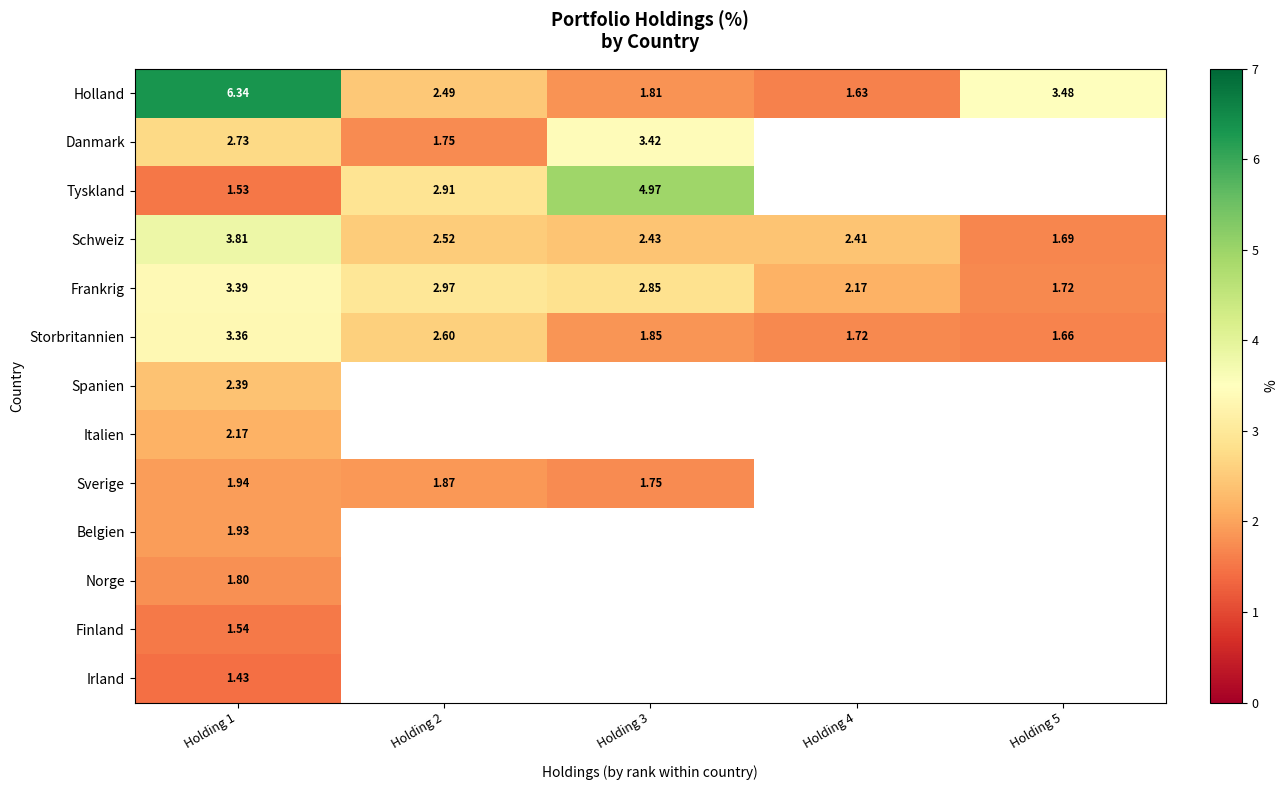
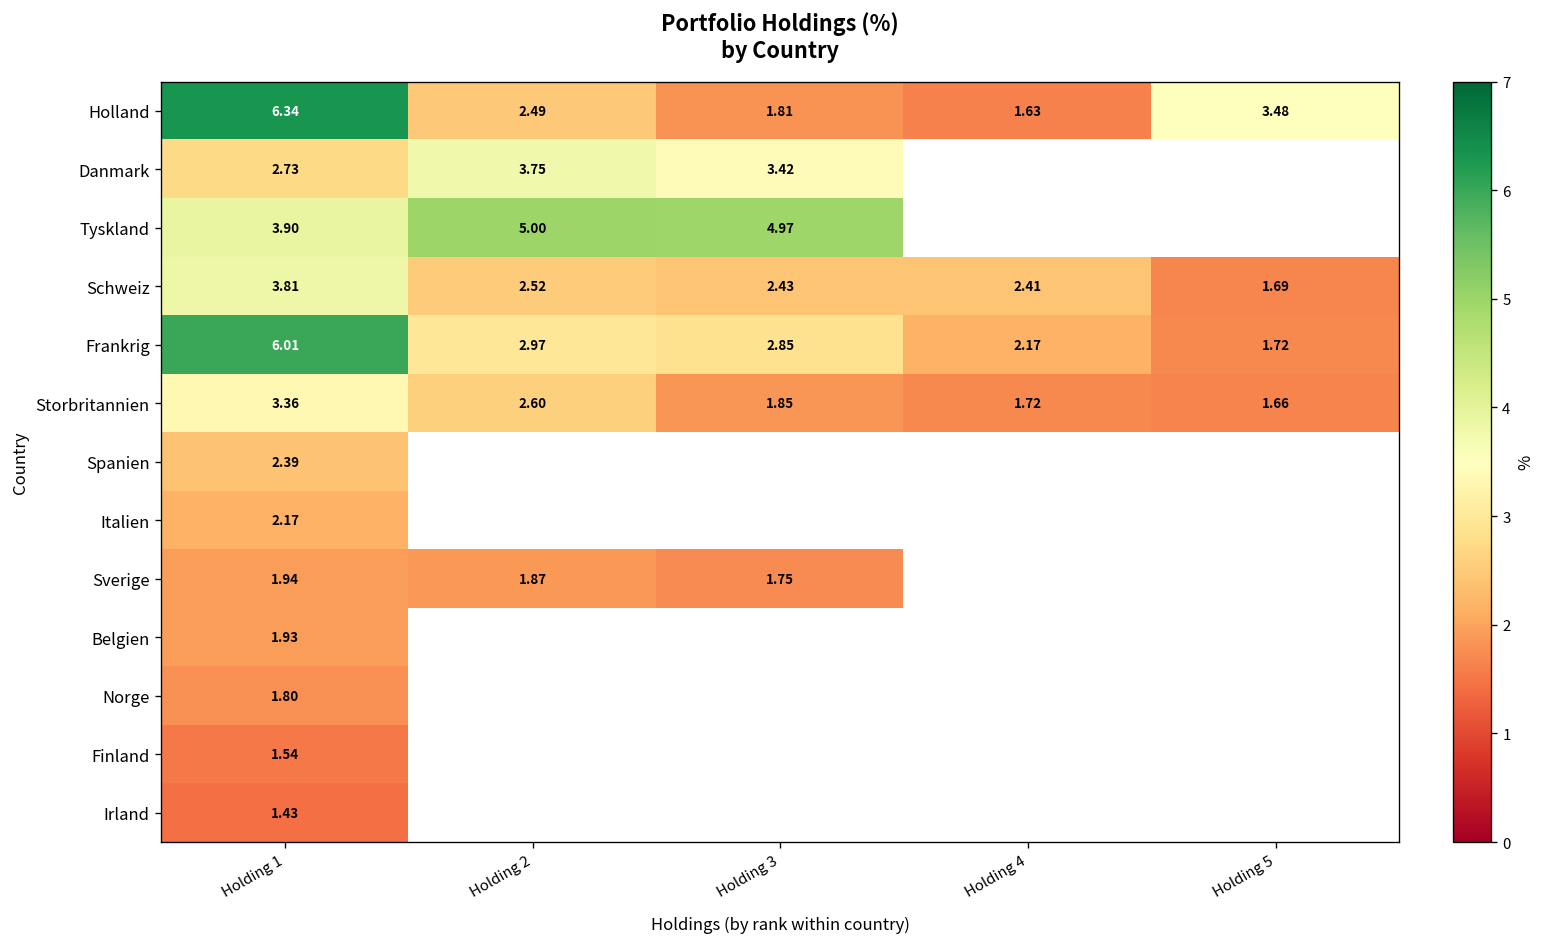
  {
    "Holland": {
      "Holding 1": 6.34,
      "Holding 2": 2.49,
      "Holding 3": 1.81,
      "Holding 4": 1.63,
      "Holding 5": 3.48
    },
    "Danmark": {
      "Holding 1": 2.73,
-     "Holding 2": 1.75,
+     "Holding 2": 3.75,
      "Holding 3": 3.42
    },
    "Tyskland": {
-     "Holding 1": 1.53,
-     "Holding 2": 2.91,
+     "Holding 1": 3.90,
+     "Holding 2": 5.00,
      "Holding 3": 4.97
    },
    "Schweiz": {
      "Holding 1": 3.81,
      "Holding 2": 2.52,
      "Holding 3": 2.43,
      "Holding 4": 2.41,
      "Holding 5": 1.69
    },
    "Frankrig": {
-     "Holding 1": 3.39,
+     "Holding 1": 6.01,
      "Holding 2": 2.97,
      "Holding 3": 2.85,
      "Holding 4": 2.17,
      "Holding 5": 1.72
    },
    "Storbritannien": {
      "Holding 1": 3.36,
      "Holding 2": 2.60,
      "Holding 3": 1.85,
      "Holding 4": 1.72,
      "Holding 5": 1.66
    },
    "Spanien": {
      "Holding 1": 2.39
    },
    "Italien": {
      "Holding 1": 2.17
    },
    "Sverige": {
      "Holding 1": 1.94,
      "Holding 2": 1.87,
      "Holding 3": 1.75
    },
    "Belgien": {
      "Holding 1": 1.93
    },
    "Norge": {
      "Holding 1": 1.80
    },
    "Finland": {
      "Holding 1": 1.54
    },
    "Irland": {
      "Holding 1": 1.43
    }
  }
